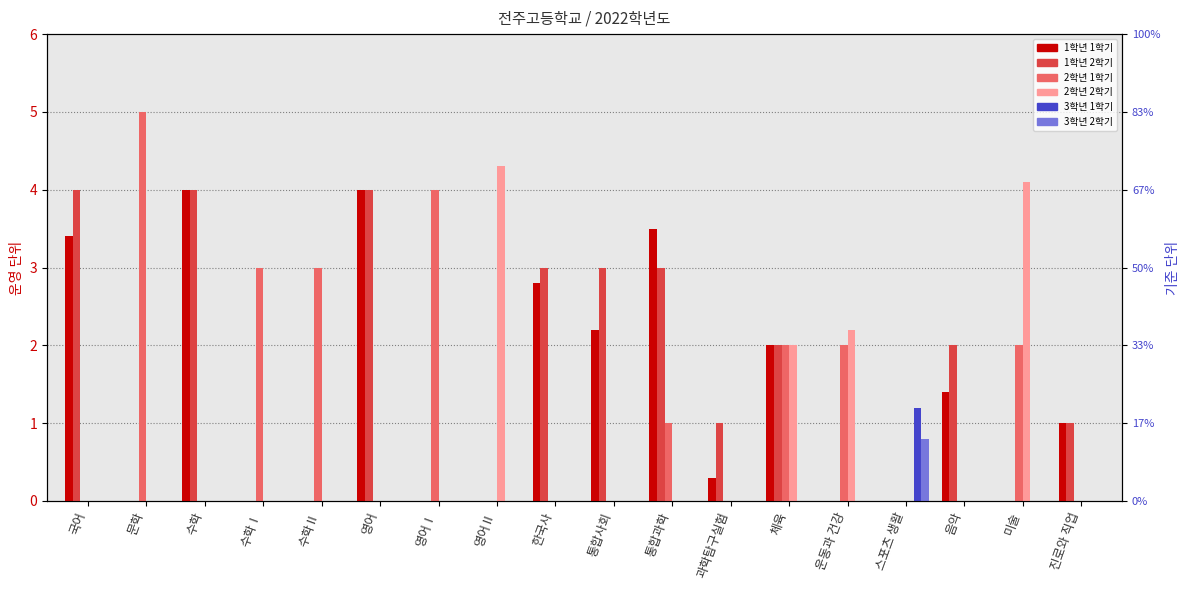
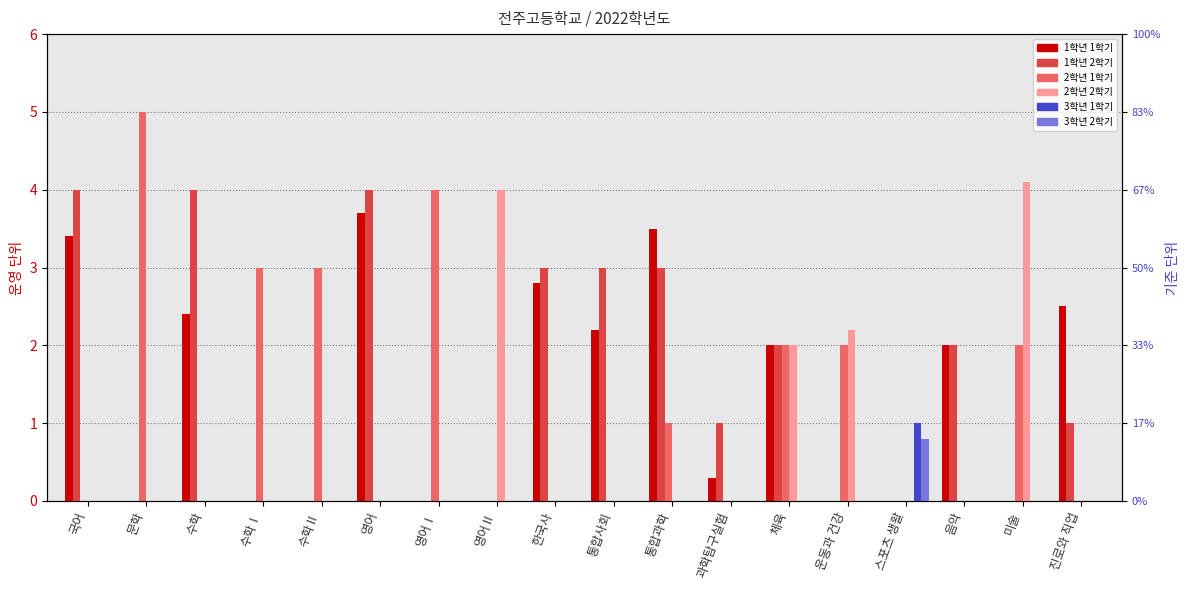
  {
    "1학년 1학기": {
      "국어": 3.4,
      "문학": 0.0,
-     "수학": 4.0,
+     "수학": 2.4,
      "수학Ⅰ": 0.0,
      "수학Ⅱ": 0.0,
-     "영어": 4.0,
+     "영어": 3.7,
      "영어Ⅰ": 0.0,
      "영어Ⅱ": 0.0,
      "한국사": 2.8,
      "통합사회": 2.2,
      "통합과학": 3.5,
      "과학탐구실험": 0.3,
      "체육": 2.0,
      "운동과 건강": 0.0,
      "스포츠 생활": 0.0,
-     "음악": 1.4,
+     "음악": 2.0,
      "미술": 0.0,
-     "진로와 직업": 1.0
+     "진로와 직업": 2.5
    },
    "2학년 2학기": {
      "국어": 0.0,
      "문학": 0.0,
      "수학": 0.0,
      "수학Ⅰ": 0.0,
      "수학Ⅱ": 0.0,
      "영어": 0.0,
      "영어Ⅰ": 0.0,
-     "영어Ⅱ": 4.3,
+     "영어Ⅱ": 4.0,
      "한국사": 0.0,
      "통합사회": 0.0,
      "통합과학": 0.0,
      "과학탐구실험": 0.0,
      "체육": 2.0,
      "운동과 건강": 2.2,
      "스포츠 생활": 0.0,
      "음악": 0.0,
      "미술": 4.1,
      "진로와 직업": 0.0
    },
    "3학년 1학기": {
      "국어": 0.0,
      "문학": 0.0,
      "수학": 0.0,
      "수학Ⅰ": 0.0,
      "수학Ⅱ": 0.0,
      "영어": 0.0,
      "영어Ⅰ": 0.0,
      "영어Ⅱ": 0.0,
      "한국사": 0.0,
      "통합사회": 0.0,
      "통합과학": 0.0,
      "과학탐구실험": 0.0,
      "체육": 0.0,
      "운동과 건강": 0.0,
-     "스포츠 생활": 1.2,
+     "스포츠 생활": 1.0,
      "음악": 0.0,
      "미술": 0.0,
      "진로와 직업": 0.0
    },
    "3학년 2학기": {
      "국어": 0.0,
      "문학": 0.0,
      "수학": 0.0,
      "수학Ⅰ": 0.0,
      "수학Ⅱ": 0.0,
      "영어": 0.0,
      "영어Ⅰ": 0.0,
      "영어Ⅱ": 0.0,
      "한국사": 0.0,
      "통합사회": 0.0,
      "통합과학": 0.0,
      "과학탐구실험": 0.0,
      "체육": 0.0,
      "운동과 건강": 0.0,
      "스포츠 생활": 0.8,
      "음악": 0.0,
      "미술": 0.0,
      "진로와 직업": 0.0
    }
  }
